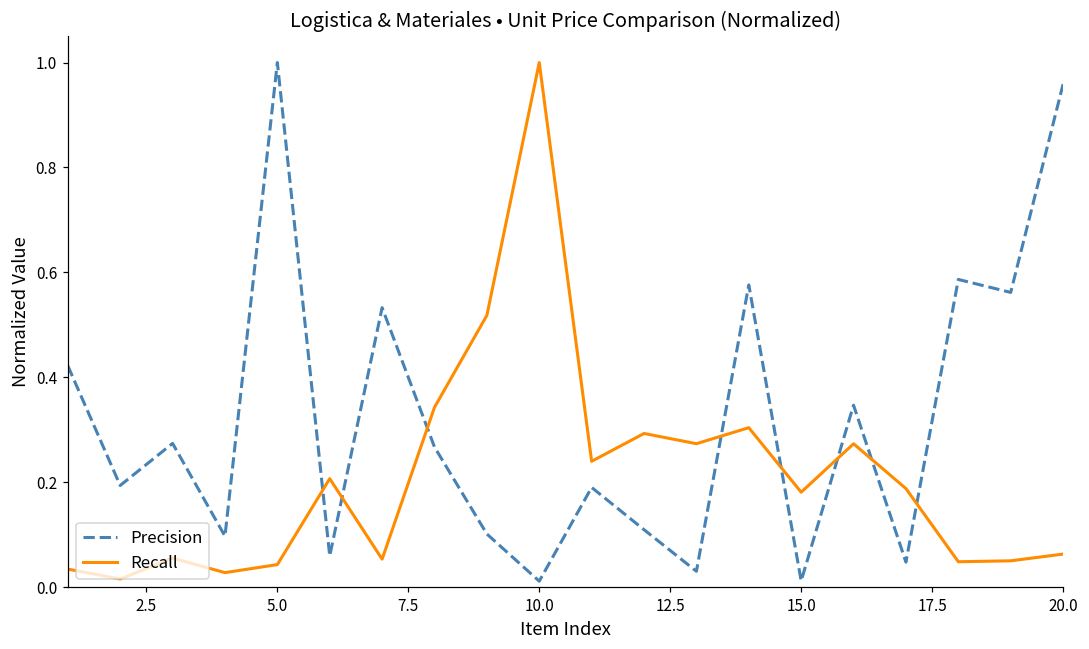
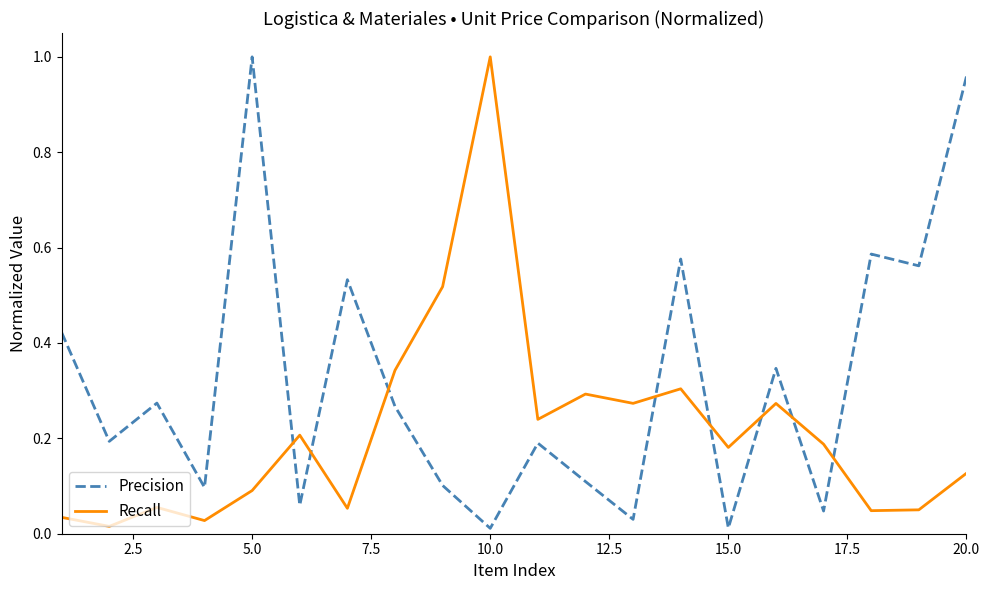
  {
    "Precision": {
      "5.0": 1.00,
      "10.0": 0.01,
      "15.0": 0.01,
      "20.0": 0.96
    },
    "Recall": {
-     "5.0": 0.04,
+     "5.0": 0.09,
      "10.0": 1.00,
      "15.0": 0.18,
-     "20.0": 0.06
+     "20.0": 0.13
    }
  }
